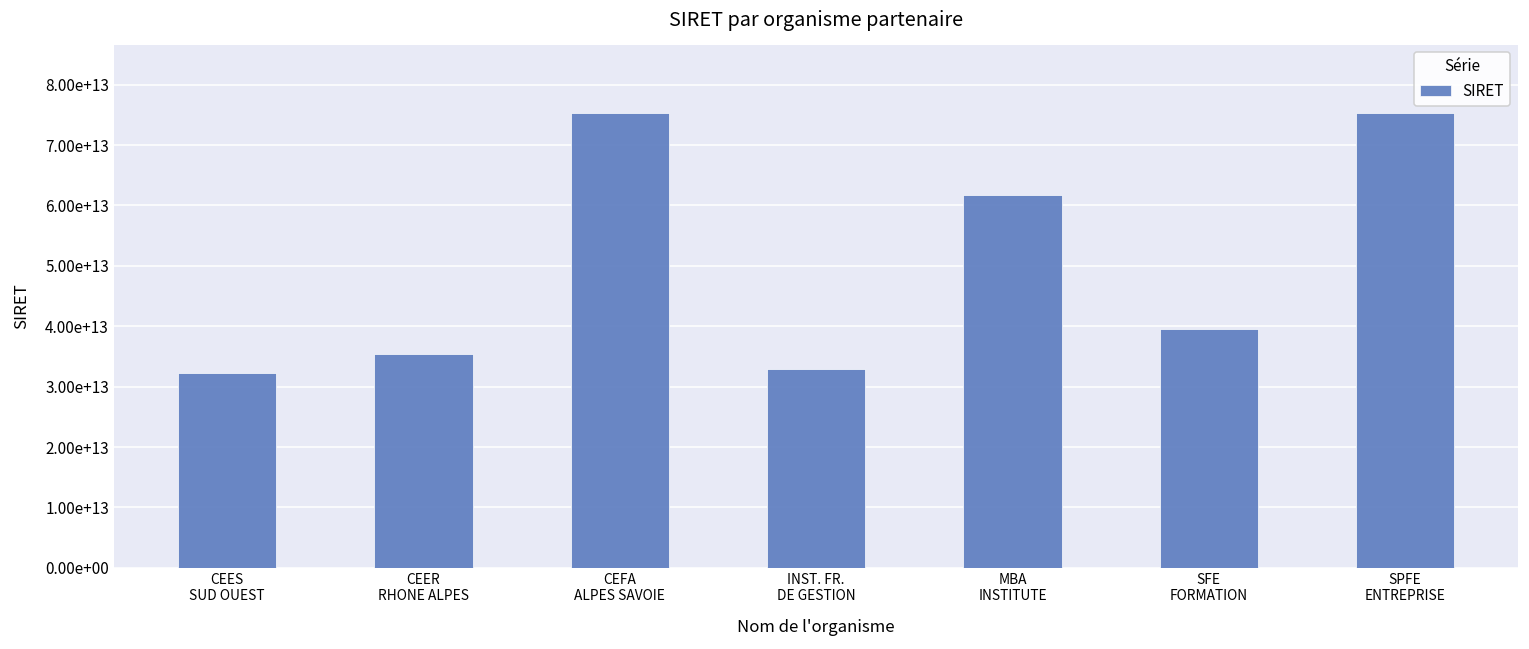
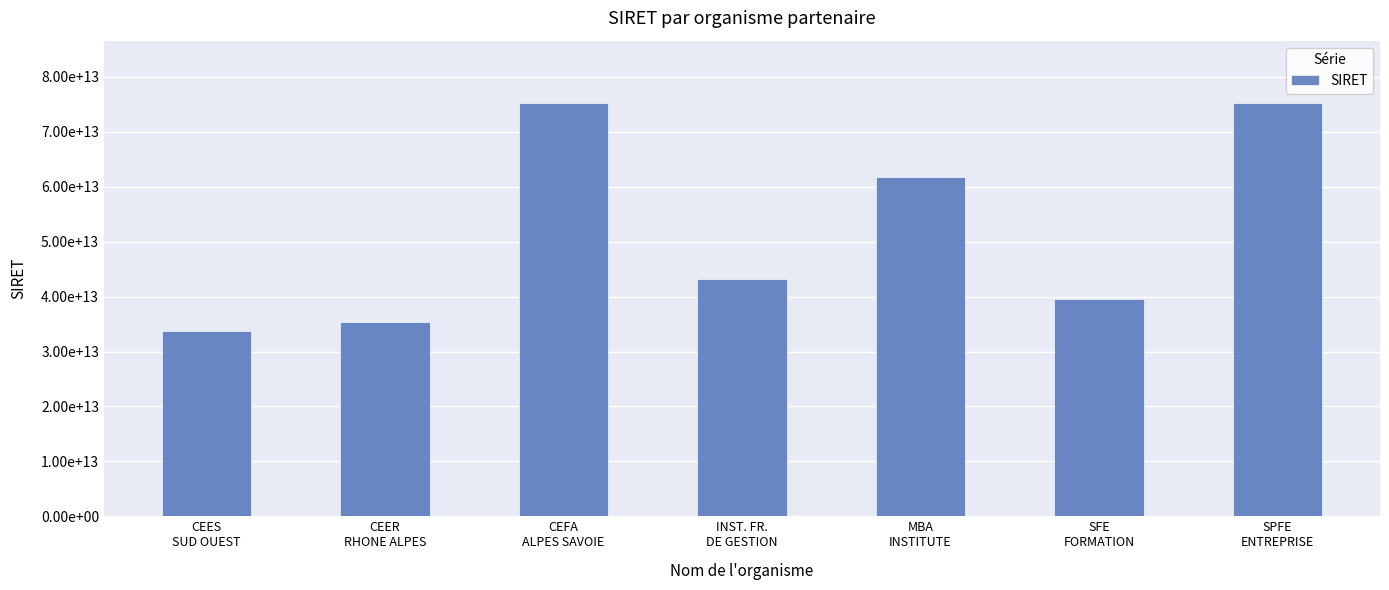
  {
-   "CEES SUD OUEST": 32000000000000,
+   "CEES SUD OUEST": 34000000000000,
    "CEER RHONE ALPES": 35000000000000,
    "CEFA ALPES SAVOIE": 75000000000000,
-   "INST. FR. DE GESTION": 33000000000000,
+   "INST. FR. DE GESTION": 43000000000000,
    "MBA INSTITUTE": 62000000000000,
    "SFE FORMATION": 40000000000000,
    "SPFE ENTREPRISE": 75000000000000
  }
